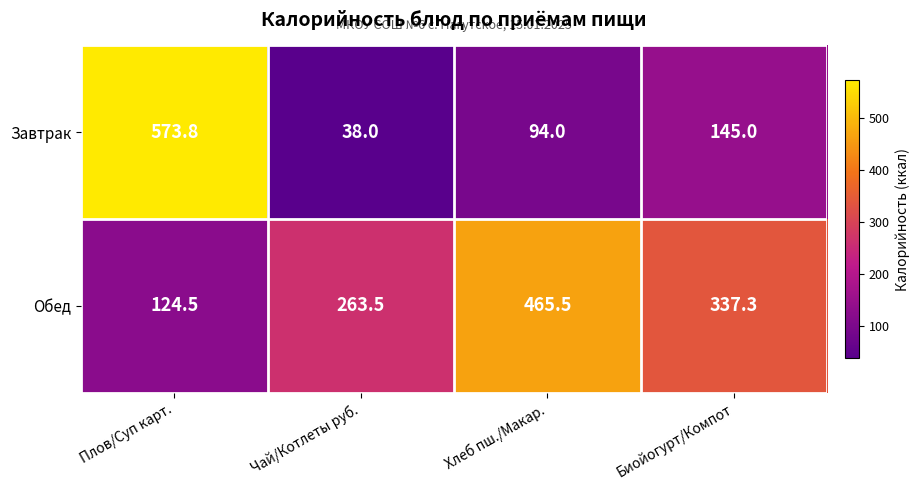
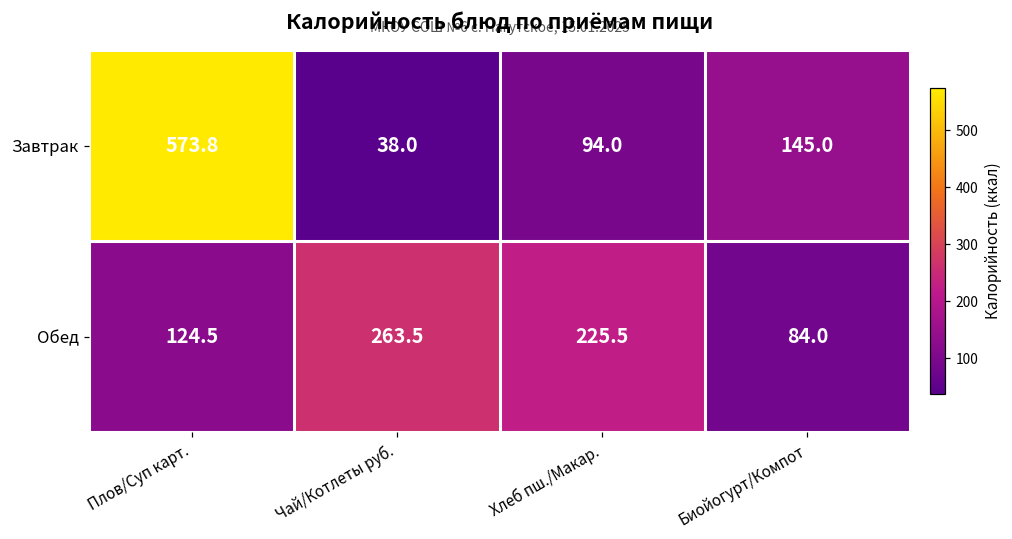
  {
    "Завтрак": {
      "Плов/Суп карт.": 573.8,
      "Чай/Котлеты руб.": 38.0,
      "Хлеб пш./Макар.": 94.0,
      "Биойогурт/Компот": 145.0
    },
    "Обед": {
      "Плов/Суп карт.": 124.5,
      "Чай/Котлеты руб.": 263.5,
-     "Хлеб пш./Макар.": 465.5,
-     "Биойогурт/Компот": 337.3
+     "Хлеб пш./Макар.": 225.5,
+     "Биойогурт/Компот": 84.0
    }
  }
